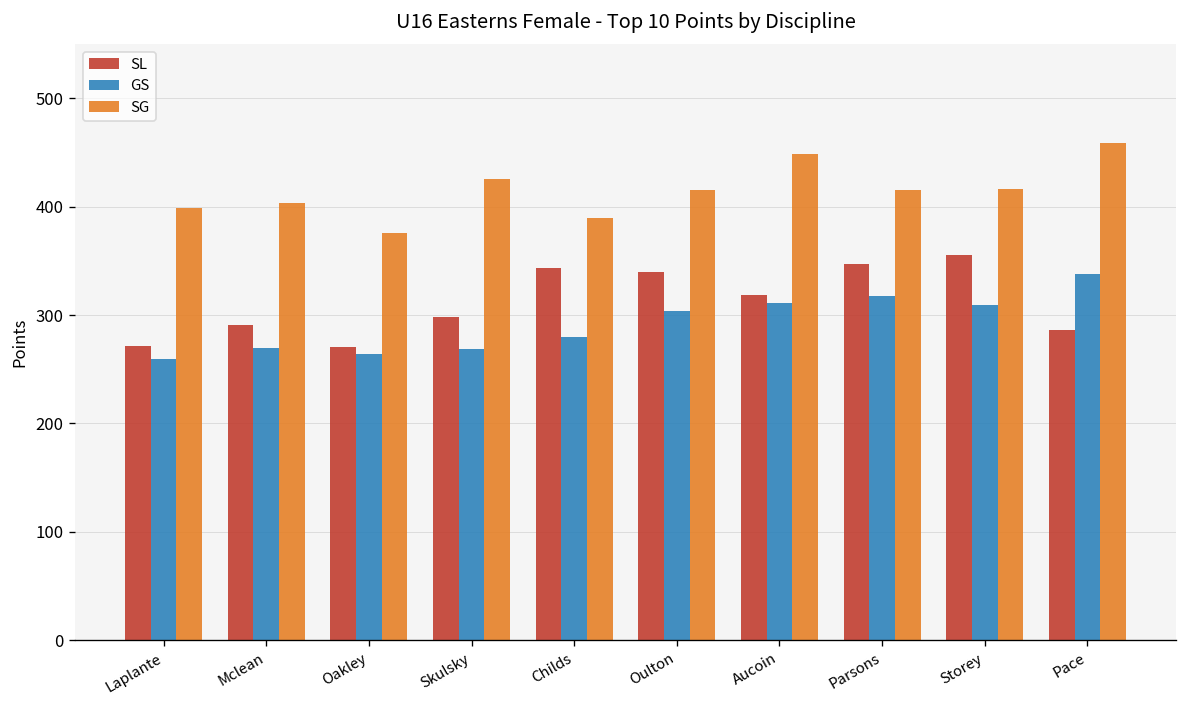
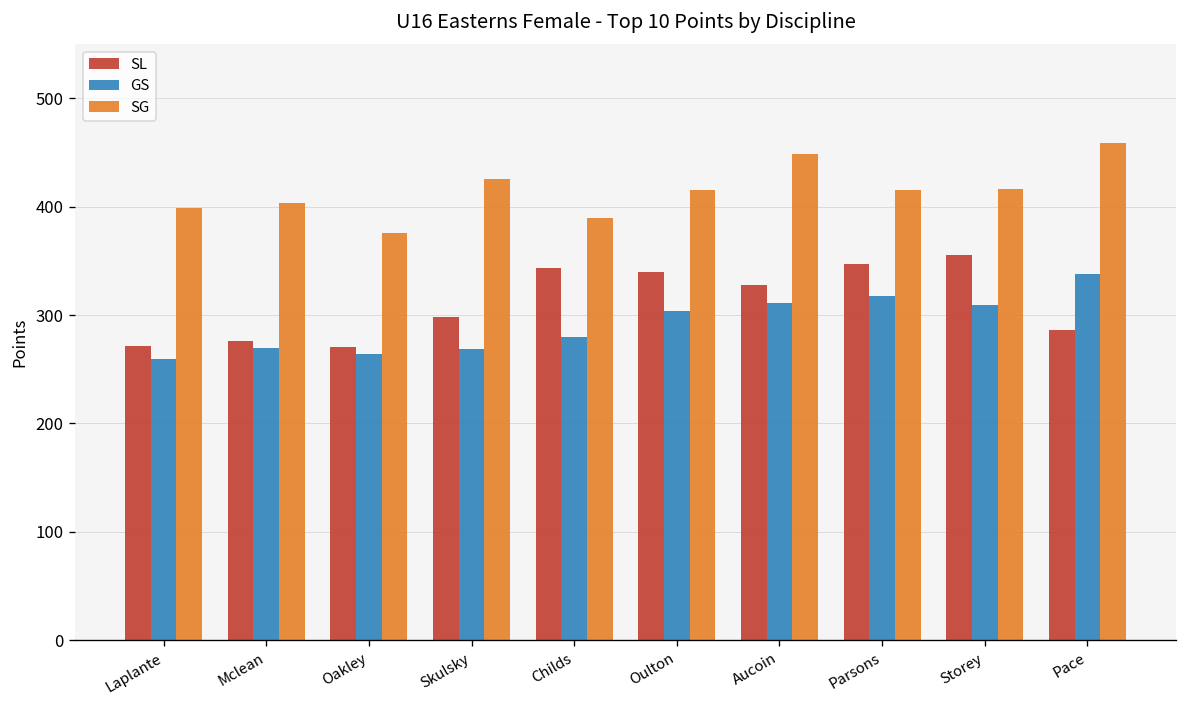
  {
    "SL": {
      "Laplante": 270,
-     "Mclean": 290,
+     "Mclean": 280,
      "Oakley": 270,
      "Skulsky": 300,
      "Childs": 340,
      "Oulton": 340,
-     "Aucoin": 320,
+     "Aucoin": 330,
      "Parsons": 350,
      "Storey": 360,
      "Pace": 290
    },
    "GS": {
      "Laplante": 260,
      "Mclean": 270,
      "Oakley": 260,
      "Skulsky": 270,
      "Childs": 280,
      "Oulton": 300,
      "Aucoin": 310,
      "Parsons": 320,
      "Storey": 310,
      "Pace": 340
    },
    "SG": {
      "Laplante": 400,
      "Mclean": 400,
      "Oakley": 380,
      "Skulsky": 430,
      "Childs": 390,
      "Oulton": 420,
      "Aucoin": 450,
      "Parsons": 420,
      "Storey": 420,
      "Pace": 460
    }
  }
